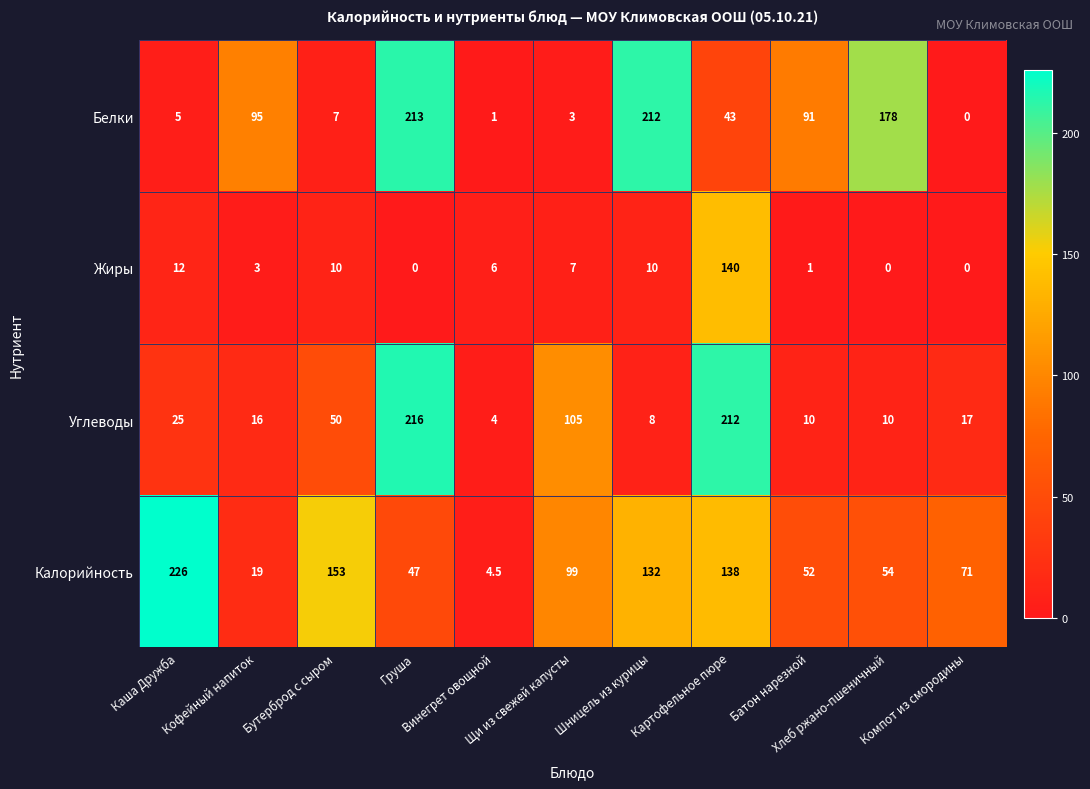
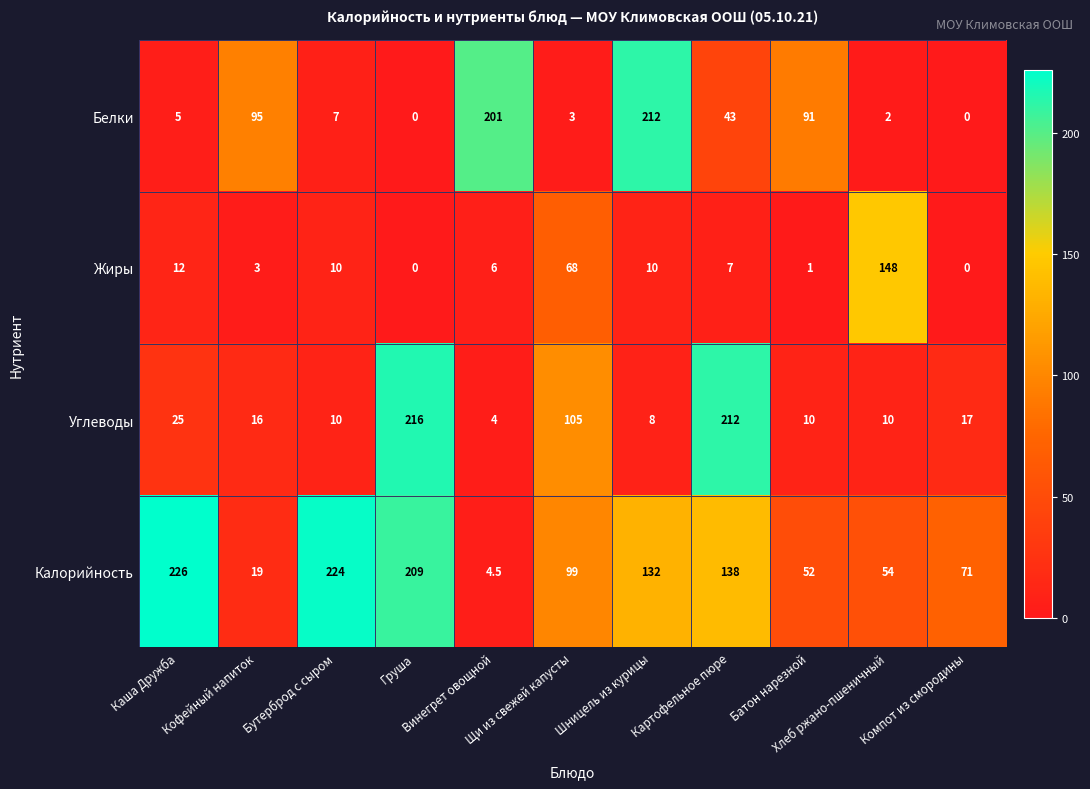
  {
    "Белки": {
      "Каша Дружба": 5,
      "Кофейный напиток": 95,
      "Бутерброд с сыром": 7,
-     "Груша": 213,
-     "Винегрет овощной": 1,
+     "Груша": 0,
+     "Винегрет овощной": 201,
      "Щи из свежей капусты": 3,
      "Шницель из курицы": 212,
      "Картофельное пюре": 43,
      "Батон нарезной": 91,
-     "Хлеб ржано-пшеничный": 178,
+     "Хлеб ржано-пшеничный": 2,
      "Компот из смородины": 0
    },
    "Жиры": {
      "Каша Дружба": 12,
      "Кофейный напиток": 3,
      "Бутерброд с сыром": 10,
      "Груша": 0,
      "Винегрет овощной": 6,
-     "Щи из свежей капусты": 7,
+     "Щи из свежей капусты": 68,
      "Шницель из курицы": 10,
-     "Картофельное пюре": 140,
+     "Картофельное пюре": 7,
      "Батон нарезной": 1,
-     "Хлеб ржано-пшеничный": 0,
+     "Хлеб ржано-пшеничный": 148,
      "Компот из смородины": 0
    },
    "Углеводы": {
      "Каша Дружба": 25,
      "Кофейный напиток": 16,
-     "Бутерброд с сыром": 50,
+     "Бутерброд с сыром": 10,
      "Груша": 216,
      "Винегрет овощной": 4,
      "Щи из свежей капусты": 105,
      "Шницель из курицы": 8,
      "Картофельное пюре": 212,
      "Батон нарезной": 10,
      "Хлеб ржано-пшеничный": 10,
      "Компот из смородины": 17
    },
    "Калорийность": {
      "Каша Дружба": 226,
      "Кофейный напиток": 19,
-     "Бутерброд с сыром": 153,
-     "Груша": 47,
+     "Бутерброд с сыром": 224,
+     "Груша": 209,
      "Винегрет овощной": 4.5,
      "Щи из свежей капусты": 99,
      "Шницель из курицы": 132,
      "Картофельное пюре": 138,
      "Батон нарезной": 52,
      "Хлеб ржано-пшеничный": 54,
      "Компот из смородины": 71
    }
  }
